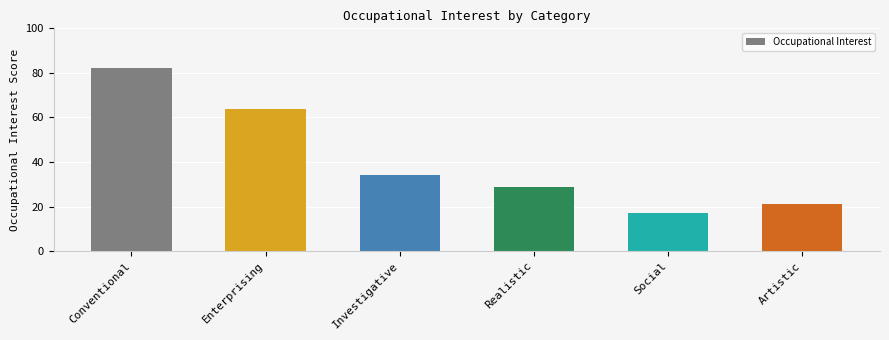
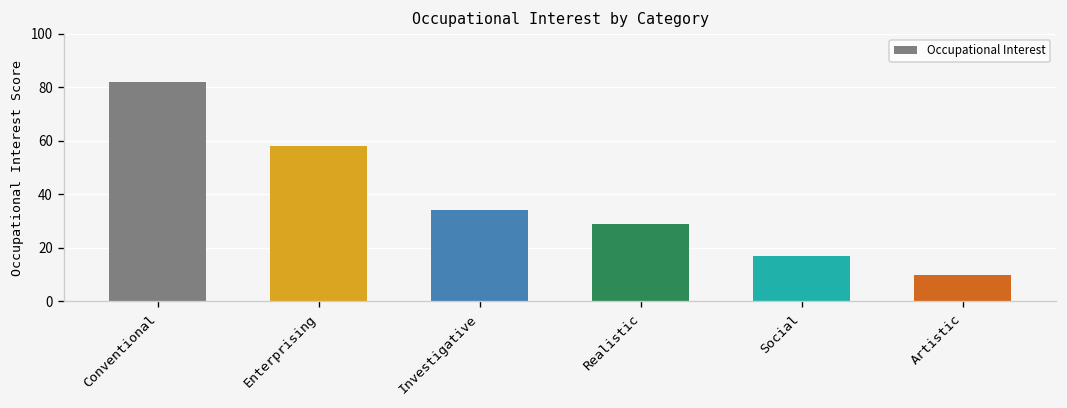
  {
    "Conventional": 82,
-   "Enterprising": 64,
+   "Enterprising": 58,
    "Investigative": 34,
    "Realistic": 29,
    "Social": 17,
-   "Artistic": 21
+   "Artistic": 10
  }
